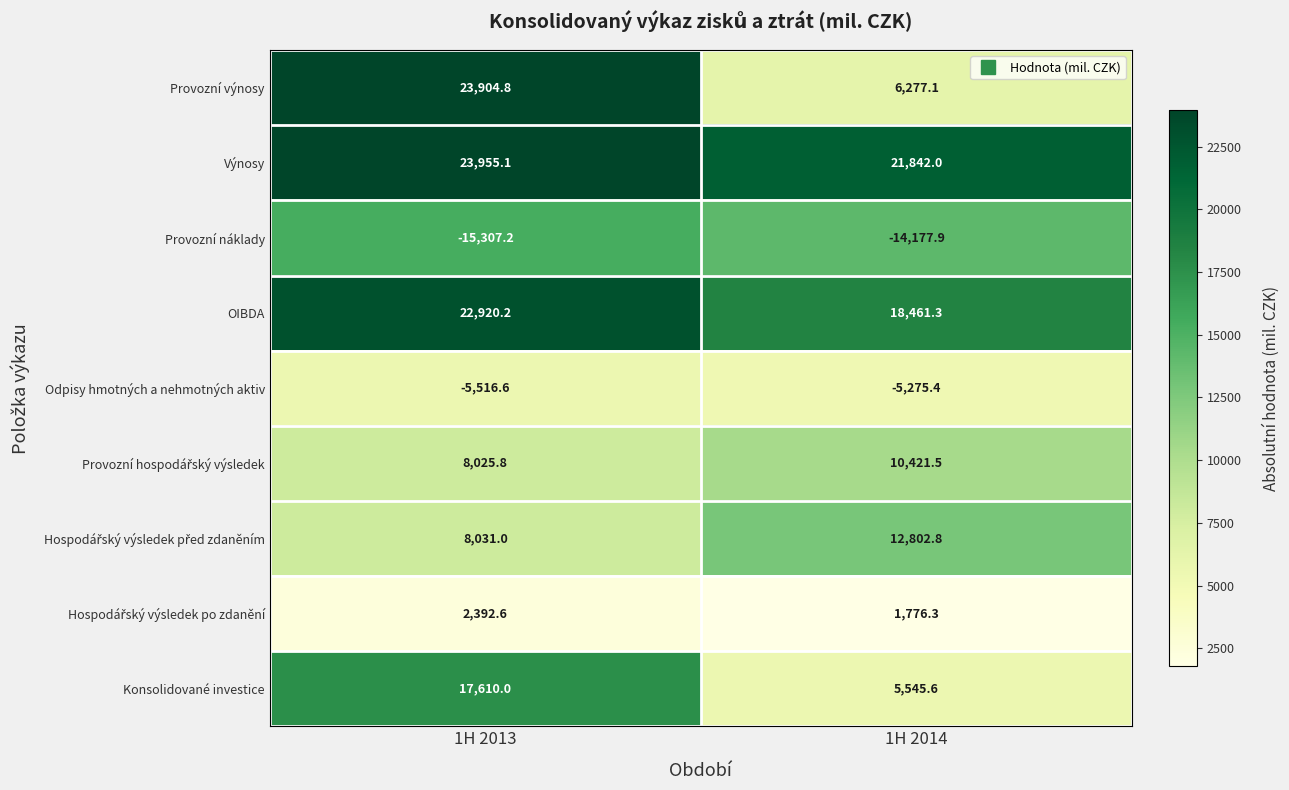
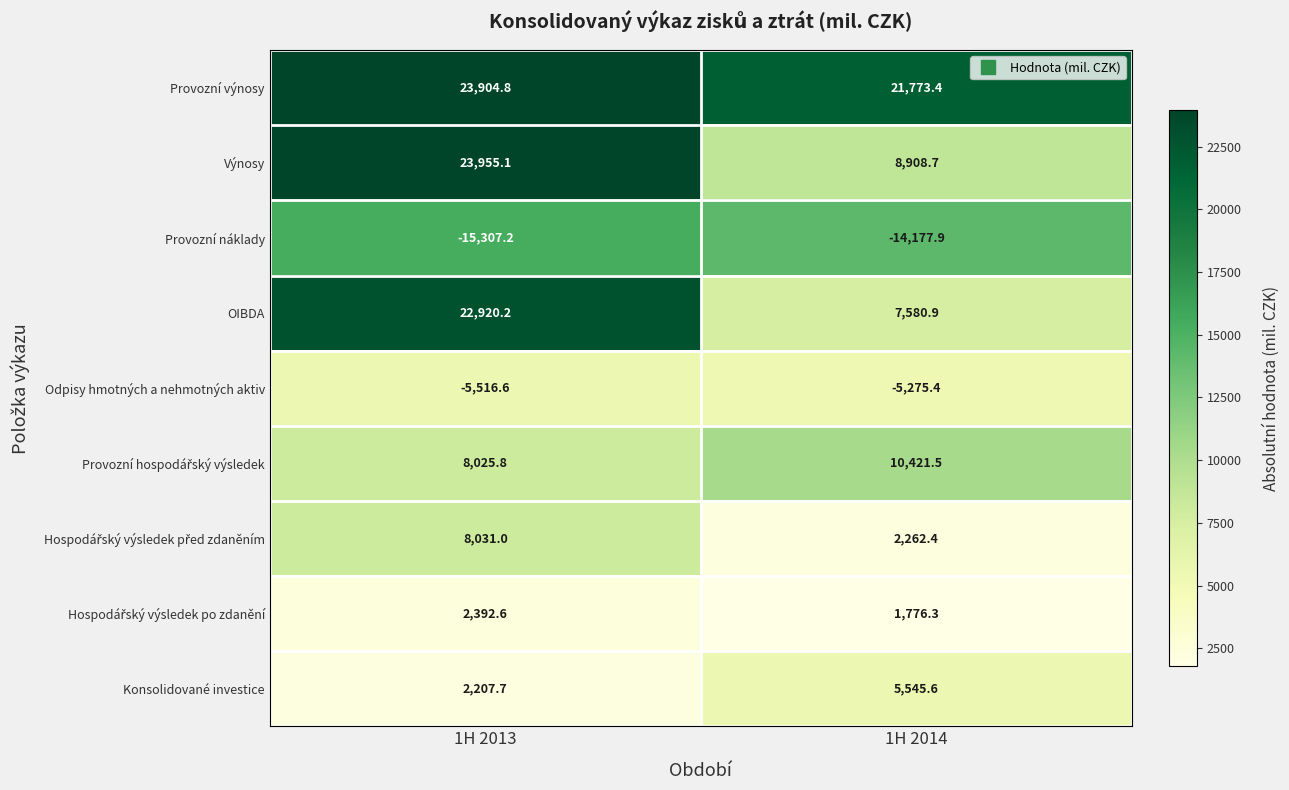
  {
    "Provozní výnosy": {
      "1H 2013": "23,904.8",
-     "1H 2014": "6,277.1"
+     "1H 2014": "21,773.4"
    },
    "Výnosy": {
      "1H 2013": "23,955.1",
-     "1H 2014": "21,842.0"
+     "1H 2014": "8,908.7"
    },
    "Provozní náklady": {
      "1H 2013": "-15,307.2",
      "1H 2014": "-14,177.9"
    },
    "OIBDA": {
      "1H 2013": "22,920.2",
-     "1H 2014": "18,461.3"
+     "1H 2014": "7,580.9"
    },
    "Odpisy hmotných a nehmotných aktiv": {
      "1H 2013": "-5,516.6",
      "1H 2014": "-5,275.4"
    },
    "Provozní hospodářský výsledek": {
      "1H 2013": "8,025.8",
      "1H 2014": "10,421.5"
    },
    "Hospodářský výsledek před zdaněním": {
      "1H 2013": "8,031.0",
-     "1H 2014": "12,802.8"
+     "1H 2014": "2,262.4"
    },
    "Hospodářský výsledek po zdanění": {
      "1H 2013": "2,392.6",
      "1H 2014": "1,776.3"
    },
    "Konsolidované investice": {
-     "1H 2013": "17,610.0",
+     "1H 2013": "2,207.7",
      "1H 2014": "5,545.6"
    }
  }
